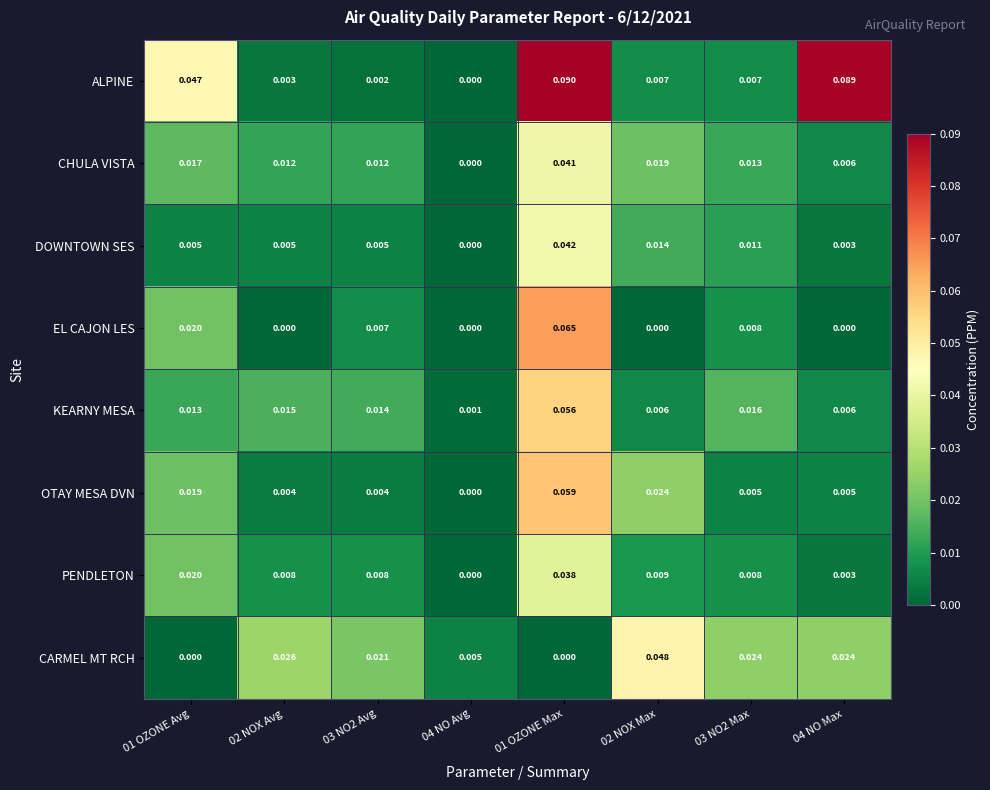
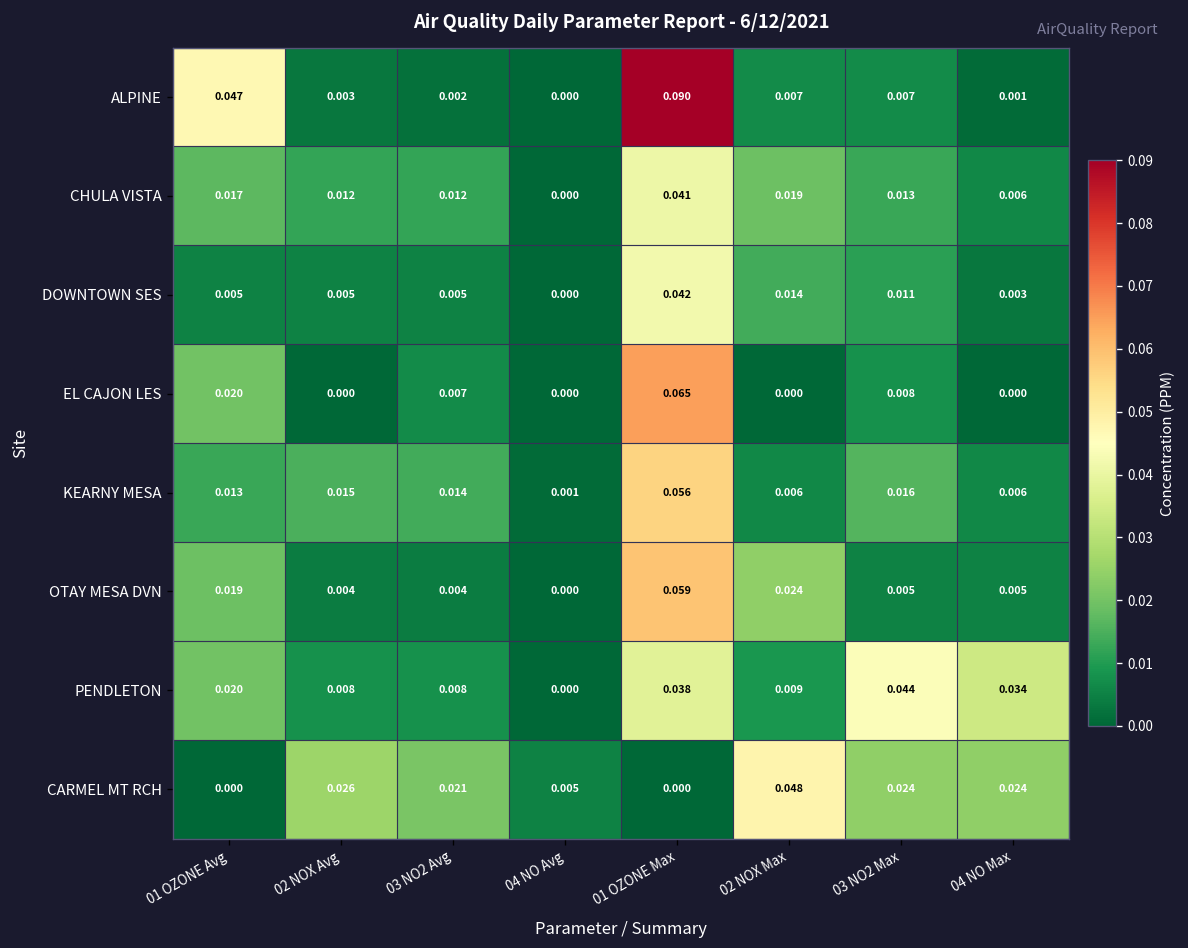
  {
    "ALPINE": {
      "01 OZONE Avg": 0.047,
      "02 NOX Avg": 0.003,
      "03 NO2 Avg": 0.002,
      "04 NO Avg": 0.000,
      "01 OZONE Max": 0.090,
      "02 NOX Max": 0.007,
      "03 NO2 Max": 0.007,
-     "04 NO Max": 0.089
+     "04 NO Max": 0.001
    },
    "CHULA VISTA": {
      "01 OZONE Avg": 0.017,
      "02 NOX Avg": 0.012,
      "03 NO2 Avg": 0.012,
      "04 NO Avg": 0.000,
      "01 OZONE Max": 0.041,
      "02 NOX Max": 0.019,
      "03 NO2 Max": 0.013,
      "04 NO Max": 0.006
    },
    "DOWNTOWN SES": {
      "01 OZONE Avg": 0.005,
      "02 NOX Avg": 0.005,
      "03 NO2 Avg": 0.005,
      "04 NO Avg": 0.000,
      "01 OZONE Max": 0.042,
      "02 NOX Max": 0.014,
      "03 NO2 Max": 0.011,
      "04 NO Max": 0.003
    },
    "EL CAJON LES": {
      "01 OZONE Avg": 0.020,
      "02 NOX Avg": 0.000,
      "03 NO2 Avg": 0.007,
      "04 NO Avg": 0.000,
      "01 OZONE Max": 0.065,
      "02 NOX Max": 0.000,
      "03 NO2 Max": 0.008,
      "04 NO Max": 0.000
    },
    "KEARNY MESA": {
      "01 OZONE Avg": 0.013,
      "02 NOX Avg": 0.015,
      "03 NO2 Avg": 0.014,
      "04 NO Avg": 0.001,
      "01 OZONE Max": 0.056,
      "02 NOX Max": 0.006,
      "03 NO2 Max": 0.016,
      "04 NO Max": 0.006
    },
    "OTAY MESA DVN": {
      "01 OZONE Avg": 0.019,
      "02 NOX Avg": 0.004,
      "03 NO2 Avg": 0.004,
      "04 NO Avg": 0.000,
      "01 OZONE Max": 0.059,
      "02 NOX Max": 0.024,
      "03 NO2 Max": 0.005,
      "04 NO Max": 0.005
    },
    "PENDLETON": {
      "01 OZONE Avg": 0.020,
      "02 NOX Avg": 0.008,
      "03 NO2 Avg": 0.008,
      "04 NO Avg": 0.000,
      "01 OZONE Max": 0.038,
      "02 NOX Max": 0.009,
-     "03 NO2 Max": 0.008,
-     "04 NO Max": 0.003
+     "03 NO2 Max": 0.044,
+     "04 NO Max": 0.034
    },
    "CARMEL MT RCH": {
      "01 OZONE Avg": 0.000,
      "02 NOX Avg": 0.026,
      "03 NO2 Avg": 0.021,
      "04 NO Avg": 0.005,
      "01 OZONE Max": 0.000,
      "02 NOX Max": 0.048,
      "03 NO2 Max": 0.024,
      "04 NO Max": 0.024
    }
  }
